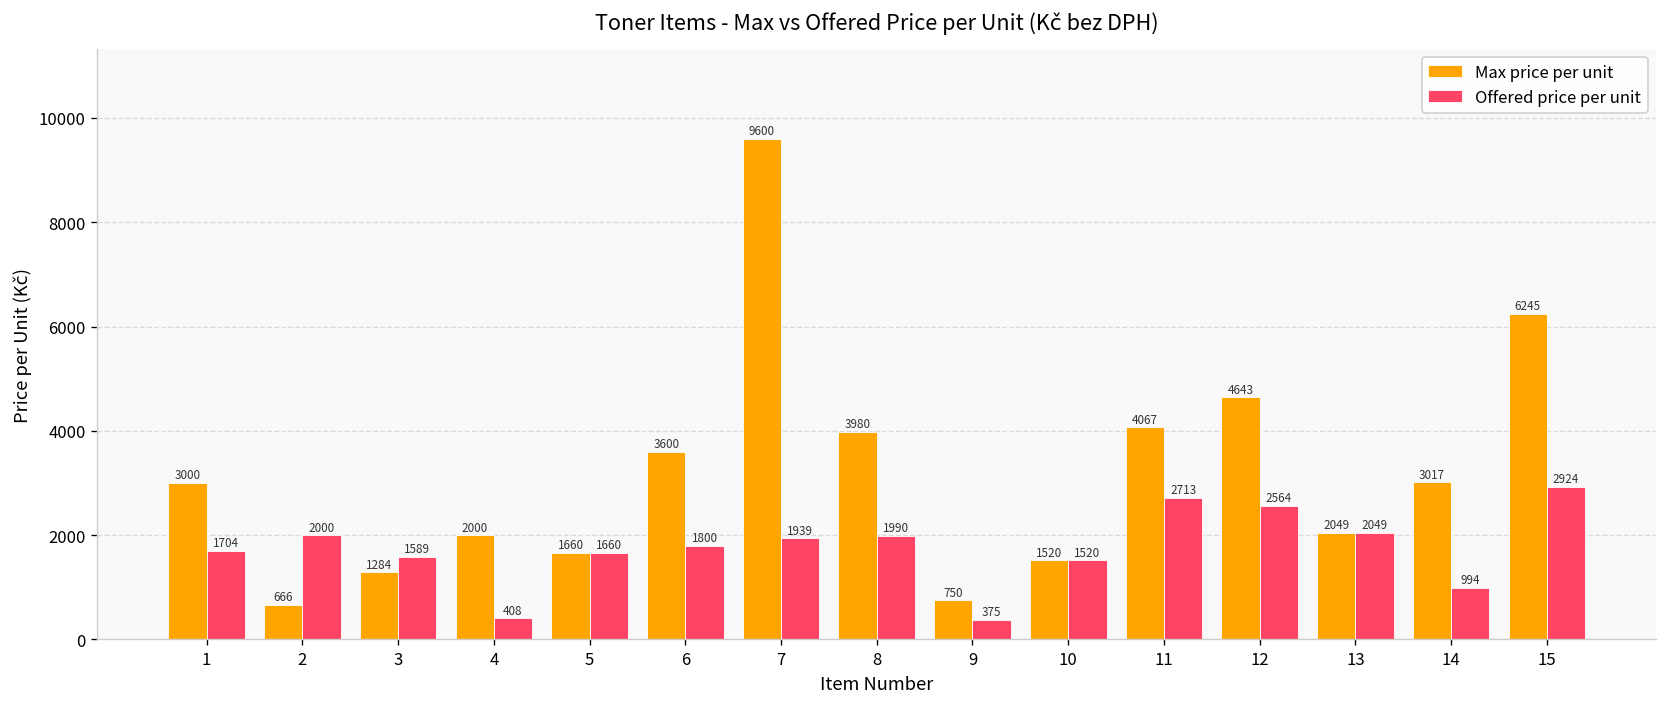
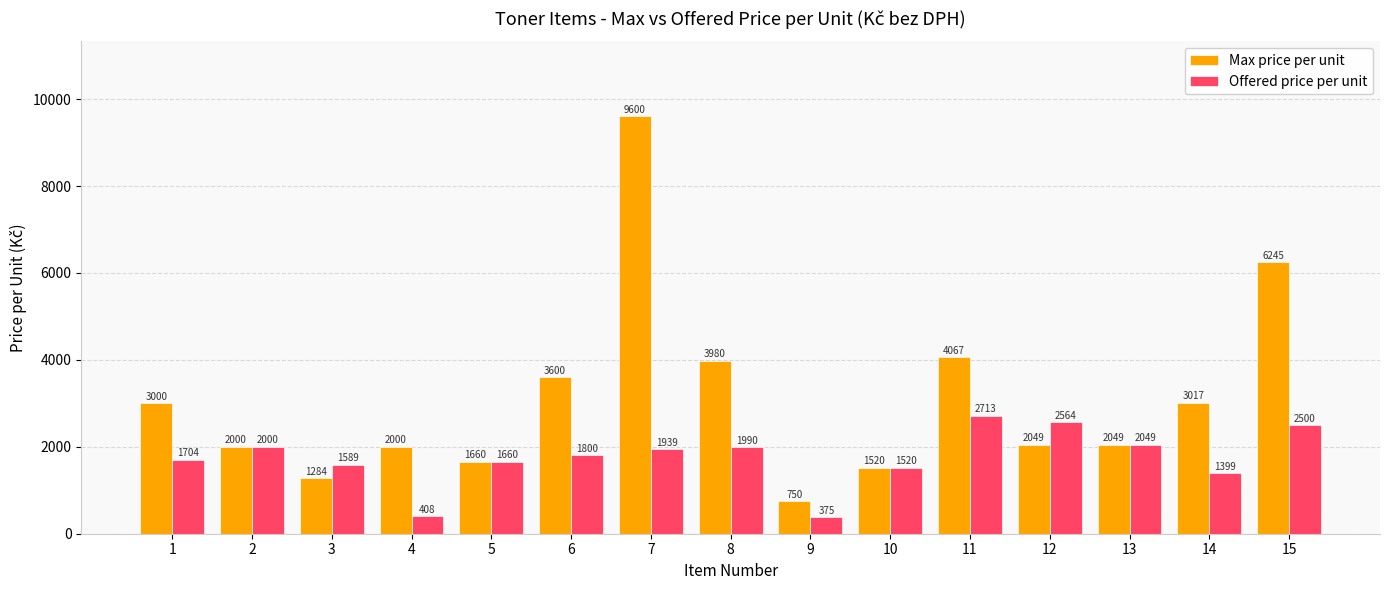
  {
    "Max price per unit": {
      "1": 3000,
-     "2": 666,
+     "2": 2000,
      "3": 1284,
      "4": 2000,
      "5": 1660,
      "6": 3600,
      "7": 9600,
      "8": 3980,
      "9": 750,
      "10": 1520,
      "11": 4067,
-     "12": 4643,
+     "12": 2049,
      "13": 2049,
      "14": 3017,
      "15": 6245
    },
    "Offered price per unit": {
      "1": 1704,
      "2": 2000,
      "3": 1589,
      "4": 408,
      "5": 1660,
      "6": 1800,
      "7": 1939,
      "8": 1990,
      "9": 375,
      "10": 1520,
      "11": 2713,
      "12": 2564,
      "13": 2049,
-     "14": 994,
-     "15": 2924
+     "14": 1399,
+     "15": 2500
    }
  }
